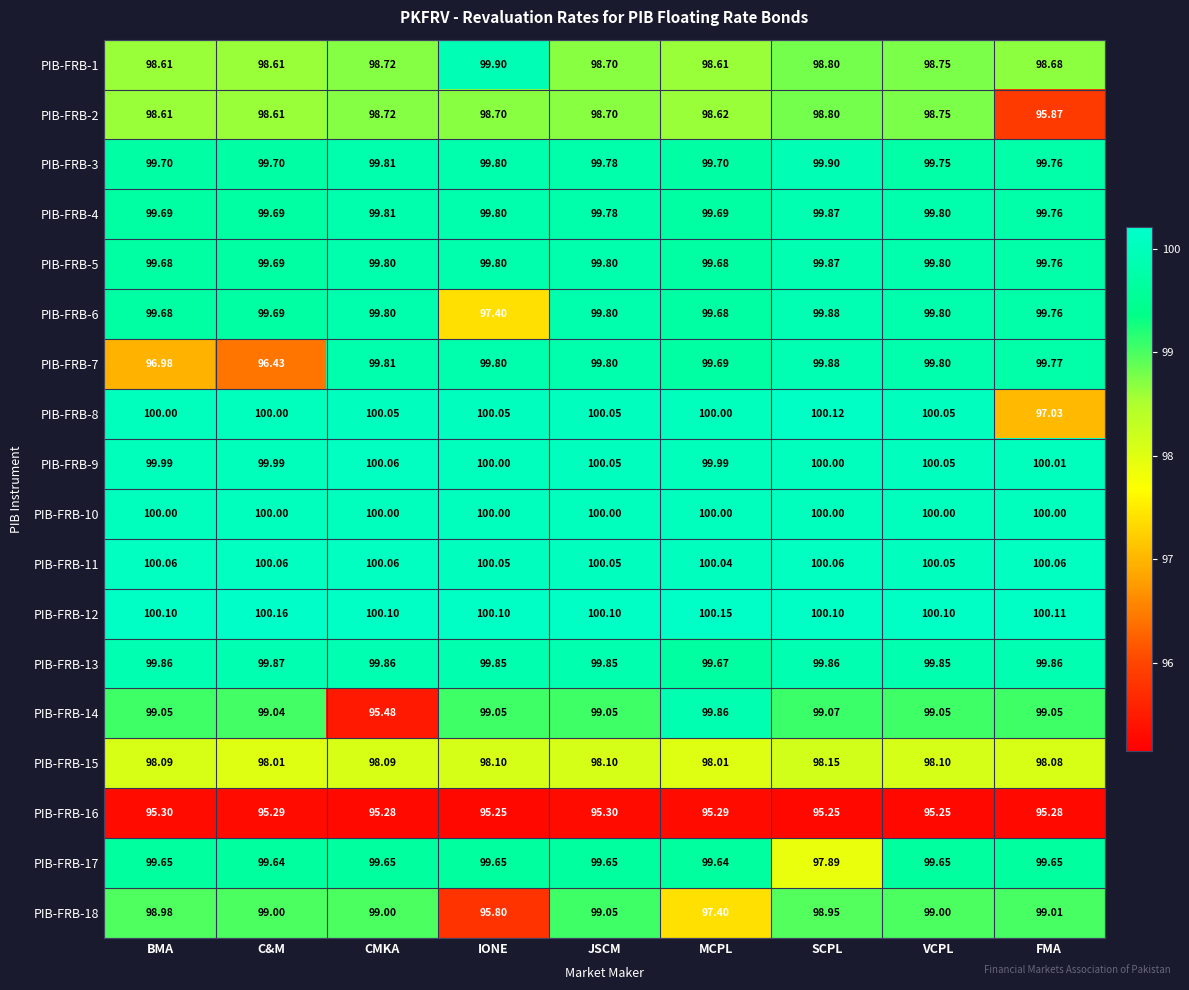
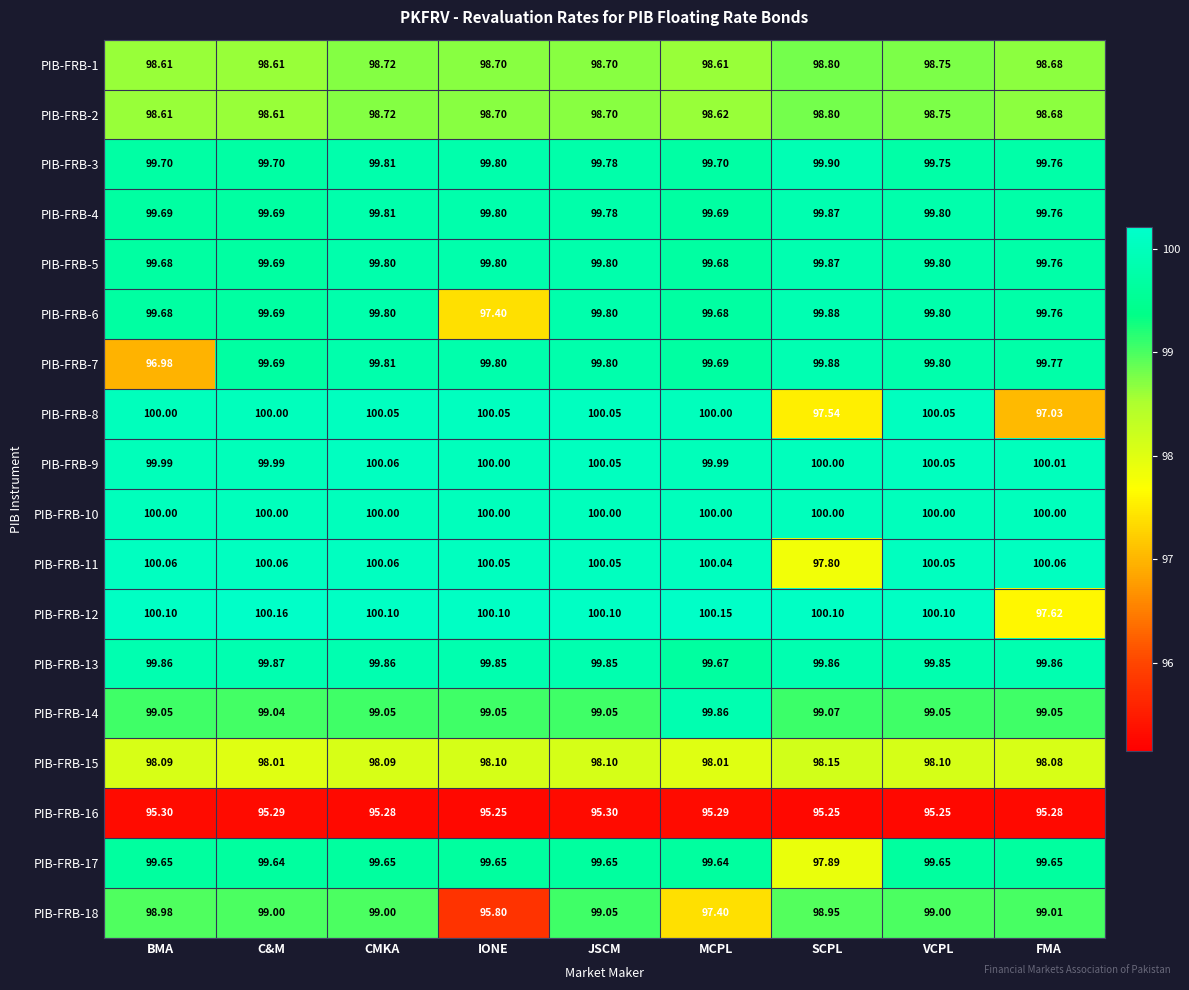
  {
    "PIB-FRB-1": {
      "BMA": 98.61,
      "C&M": 98.61,
      "CMKA": 98.72,
-     "IONE": 99.90,
+     "IONE": 98.70,
      "JSCM": 98.70,
      "MCPL": 98.61,
      "SCPL": 98.80,
      "VCPL": 98.75,
      "FMA": 98.68
    },
    "PIB-FRB-2": {
      "BMA": 98.61,
      "C&M": 98.61,
      "CMKA": 98.72,
      "IONE": 98.70,
      "JSCM": 98.70,
      "MCPL": 98.62,
      "SCPL": 98.80,
      "VCPL": 98.75,
-     "FMA": 95.87
+     "FMA": 98.68
    },
    "PIB-FRB-3": {
      "BMA": 99.70,
      "C&M": 99.70,
      "CMKA": 99.81,
      "IONE": 99.80,
      "JSCM": 99.78,
      "MCPL": 99.70,
      "SCPL": 99.90,
      "VCPL": 99.75,
      "FMA": 99.76
    },
    "PIB-FRB-4": {
      "BMA": 99.69,
      "C&M": 99.69,
      "CMKA": 99.81,
      "IONE": 99.80,
      "JSCM": 99.78,
      "MCPL": 99.69,
      "SCPL": 99.87,
      "VCPL": 99.80,
      "FMA": 99.76
    },
    "PIB-FRB-5": {
      "BMA": 99.68,
      "C&M": 99.69,
      "CMKA": 99.80,
      "IONE": 99.80,
      "JSCM": 99.80,
      "MCPL": 99.68,
      "SCPL": 99.87,
      "VCPL": 99.80,
      "FMA": 99.76
    },
    "PIB-FRB-6": {
      "BMA": 99.68,
      "C&M": 99.69,
      "CMKA": 99.80,
      "IONE": 97.40,
      "JSCM": 99.80,
      "MCPL": 99.68,
      "SCPL": 99.88,
      "VCPL": 99.80,
      "FMA": 99.76
    },
    "PIB-FRB-7": {
      "BMA": 96.98,
-     "C&M": 96.43,
+     "C&M": 99.69,
      "CMKA": 99.81,
      "IONE": 99.80,
      "JSCM": 99.80,
      "MCPL": 99.69,
      "SCPL": 99.88,
      "VCPL": 99.80,
      "FMA": 99.77
    },
    "PIB-FRB-8": {
      "BMA": 100.00,
      "C&M": 100.00,
      "CMKA": 100.05,
      "IONE": 100.05,
      "JSCM": 100.05,
      "MCPL": 100.00,
-     "SCPL": 100.12,
+     "SCPL": 97.54,
      "VCPL": 100.05,
      "FMA": 97.03
    },
    "PIB-FRB-9": {
      "BMA": 99.99,
      "C&M": 99.99,
      "CMKA": 100.06,
      "IONE": 100.00,
      "JSCM": 100.05,
      "MCPL": 99.99,
      "SCPL": 100.00,
      "VCPL": 100.05,
      "FMA": 100.01
    },
    "PIB-FRB-10": {
      "BMA": 100.00,
      "C&M": 100.00,
      "CMKA": 100.00,
      "IONE": 100.00,
      "JSCM": 100.00,
      "MCPL": 100.00,
      "SCPL": 100.00,
      "VCPL": 100.00,
      "FMA": 100.00
    },
    "PIB-FRB-11": {
      "BMA": 100.06,
      "C&M": 100.06,
      "CMKA": 100.06,
      "IONE": 100.05,
      "JSCM": 100.05,
      "MCPL": 100.04,
-     "SCPL": 100.06,
+     "SCPL": 97.80,
      "VCPL": 100.05,
      "FMA": 100.06
    },
    "PIB-FRB-12": {
      "BMA": 100.10,
      "C&M": 100.16,
      "CMKA": 100.10,
      "IONE": 100.10,
      "JSCM": 100.10,
      "MCPL": 100.15,
      "SCPL": 100.10,
      "VCPL": 100.10,
-     "FMA": 100.11
+     "FMA": 97.62
    },
    "PIB-FRB-13": {
      "BMA": 99.86,
      "C&M": 99.87,
      "CMKA": 99.86,
      "IONE": 99.85,
      "JSCM": 99.85,
      "MCPL": 99.67,
      "SCPL": 99.86,
      "VCPL": 99.85,
      "FMA": 99.86
    },
    "PIB-FRB-14": {
      "BMA": 99.05,
      "C&M": 99.04,
-     "CMKA": 95.48,
+     "CMKA": 99.05,
      "IONE": 99.05,
      "JSCM": 99.05,
      "MCPL": 99.86,
      "SCPL": 99.07,
      "VCPL": 99.05,
      "FMA": 99.05
    },
    "PIB-FRB-15": {
      "BMA": 98.09,
      "C&M": 98.01,
      "CMKA": 98.09,
      "IONE": 98.10,
      "JSCM": 98.10,
      "MCPL": 98.01,
      "SCPL": 98.15,
      "VCPL": 98.10,
      "FMA": 98.08
    },
    "PIB-FRB-16": {
      "BMA": 95.30,
      "C&M": 95.29,
      "CMKA": 95.28,
      "IONE": 95.25,
      "JSCM": 95.30,
      "MCPL": 95.29,
      "SCPL": 95.25,
      "VCPL": 95.25,
      "FMA": 95.28
    },
    "PIB-FRB-17": {
      "BMA": 99.65,
      "C&M": 99.64,
      "CMKA": 99.65,
      "IONE": 99.65,
      "JSCM": 99.65,
      "MCPL": 99.64,
      "SCPL": 97.89,
      "VCPL": 99.65,
      "FMA": 99.65
    },
    "PIB-FRB-18": {
      "BMA": 98.98,
      "C&M": 99.00,
      "CMKA": 99.00,
      "IONE": 95.80,
      "JSCM": 99.05,
      "MCPL": 97.40,
      "SCPL": 98.95,
      "VCPL": 99.00,
      "FMA": 99.01
    }
  }
